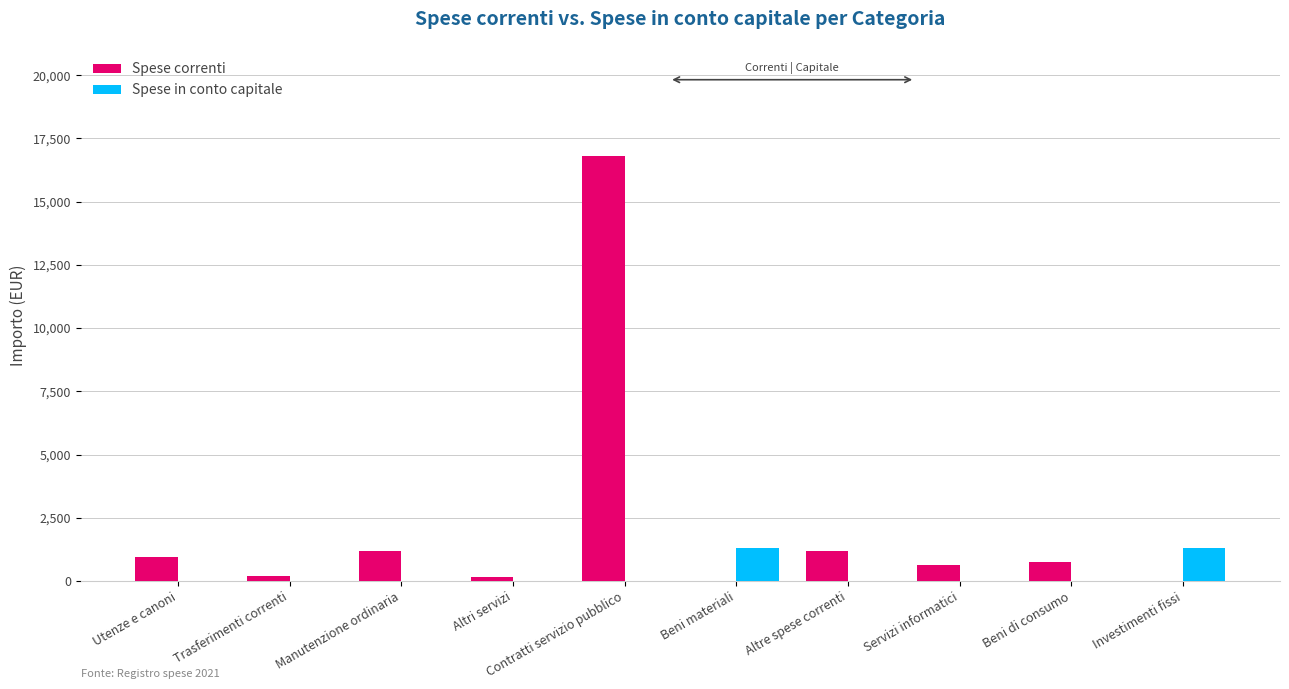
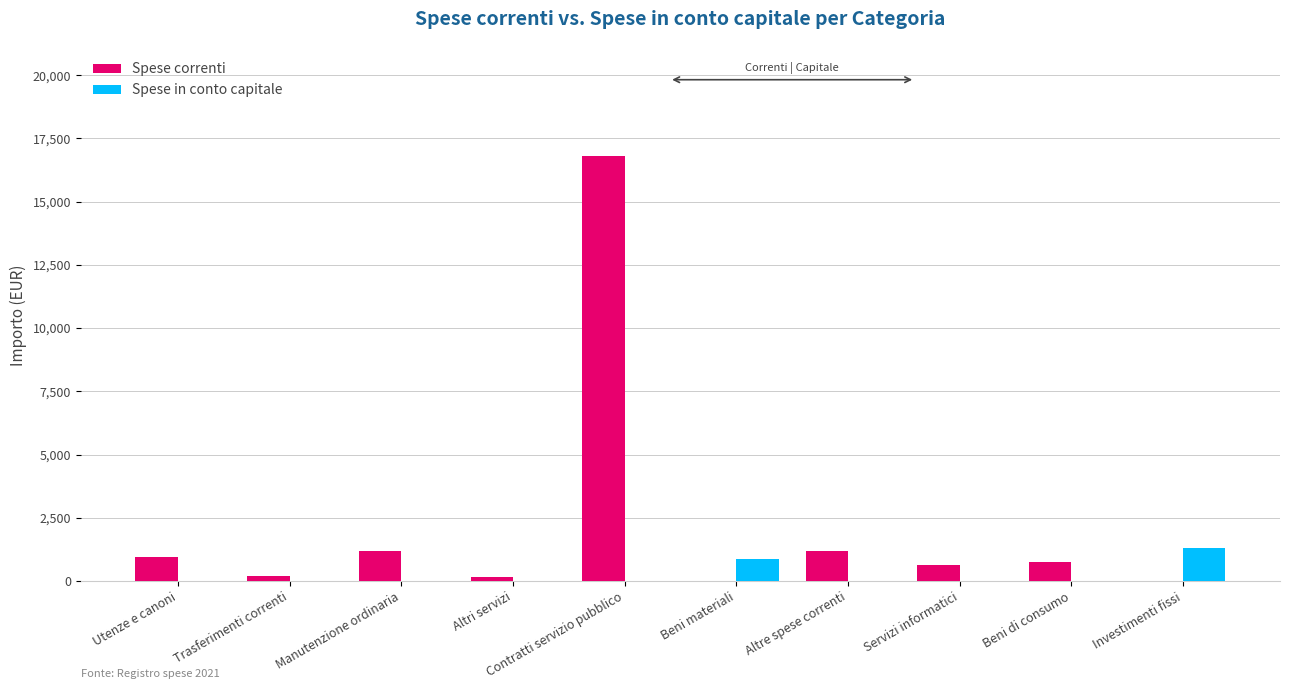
  {
    "Spese correnti": {
      "Utenze e canoni": "900",
      "Trasferimenti correnti": "200",
      "Manutenzione ordinaria": "1,200",
      "Altri servizi": "200",
      "Contratti servizio pubblico": "16,800",
      "Beni materiali": "0",
      "Altre spese correnti": "1,200",
      "Servizi informatici": "600",
      "Beni di consumo": "700",
      "Investimenti fissi": "0"
    },
    "Spese in conto capitale": {
      "Utenze e canoni": "0",
      "Trasferimenti correnti": "0",
      "Manutenzione ordinaria": "0",
      "Altri servizi": "0",
      "Contratti servizio pubblico": "0",
-     "Beni materiali": "1,300",
+     "Beni materiali": "900",
      "Altre spese correnti": "0",
      "Servizi informatici": "0",
      "Beni di consumo": "0",
      "Investimenti fissi": "1,300"
    }
  }
